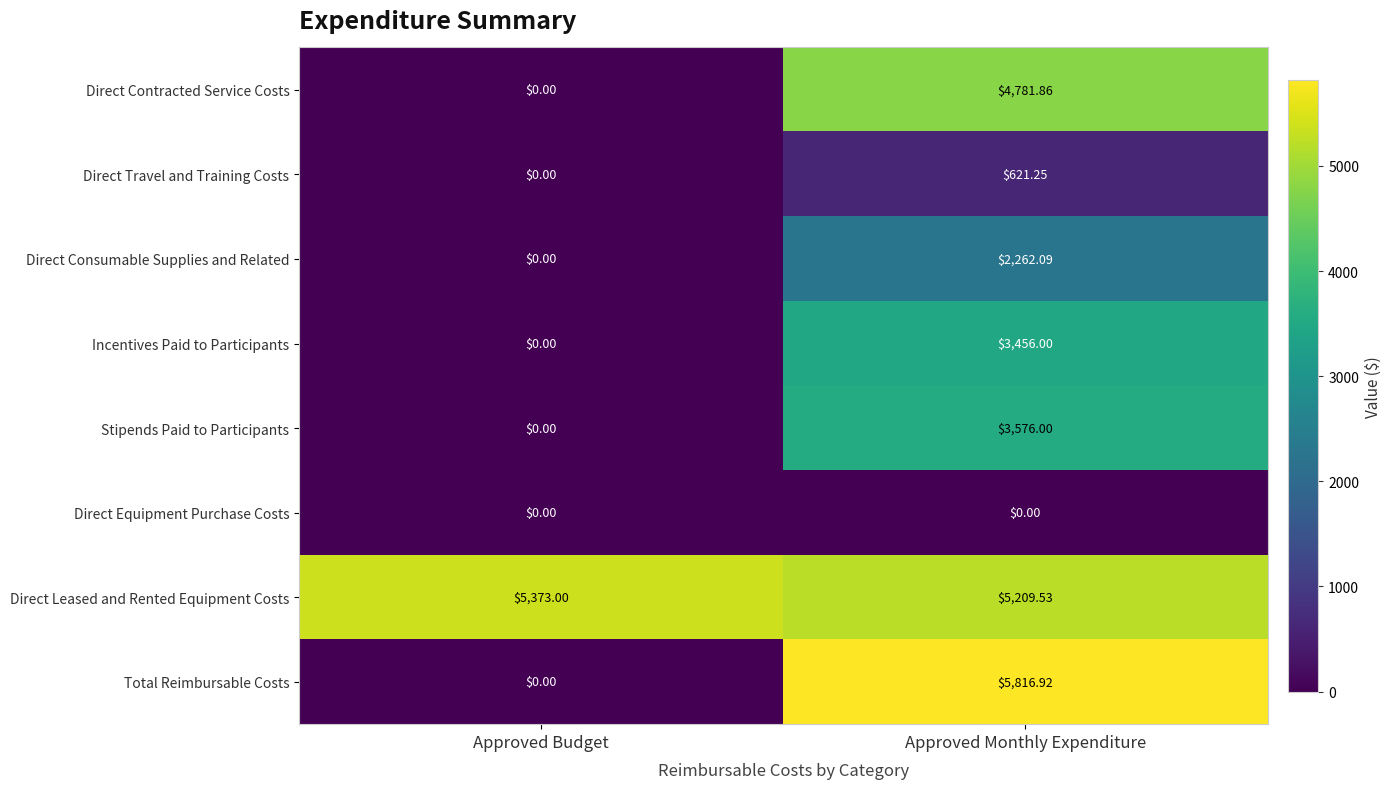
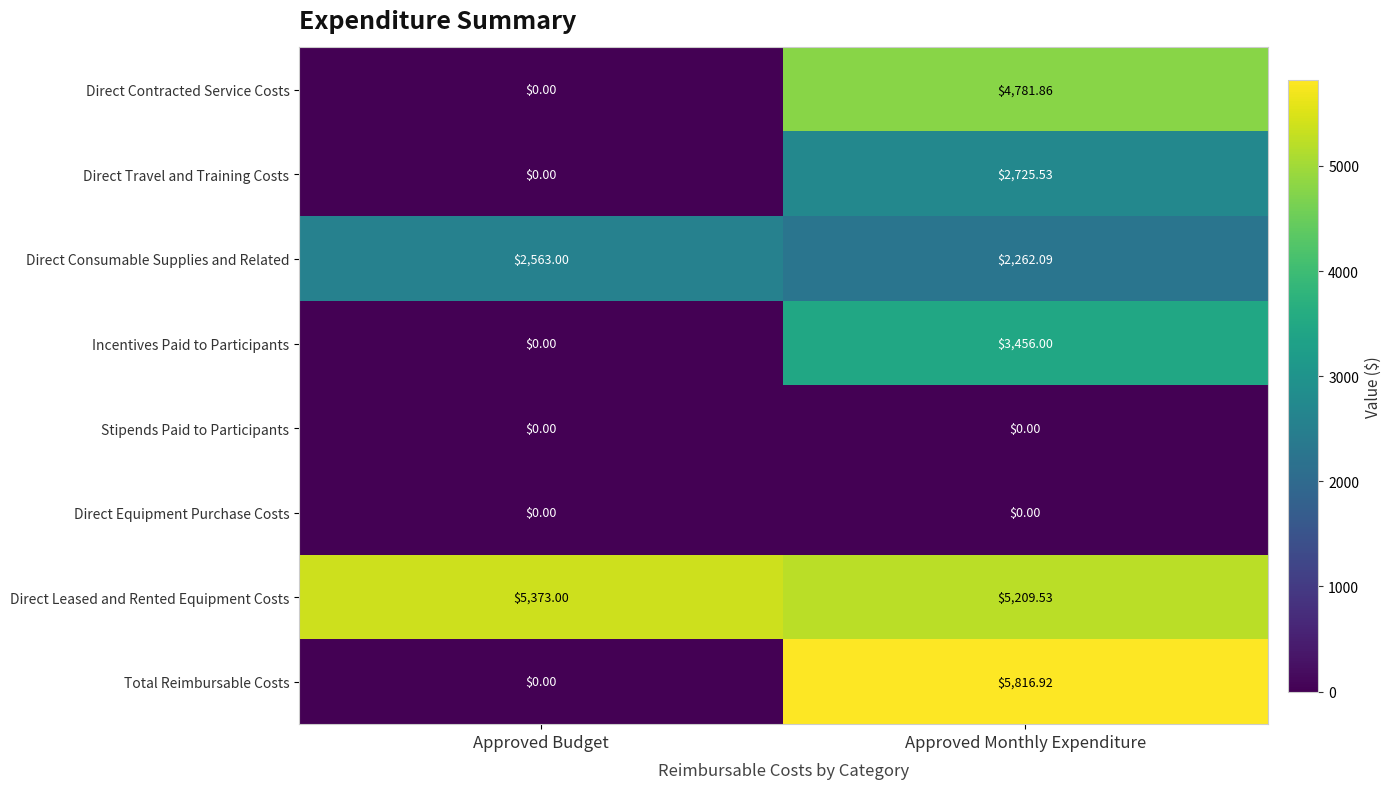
  {
    "Direct Contracted Service Costs": {
      "Approved Budget": "$0.00",
      "Approved Monthly Expenditure": "$4,781.86"
    },
    "Direct Travel and Training Costs": {
      "Approved Budget": "$0.00",
-     "Approved Monthly Expenditure": "$621.25"
+     "Approved Monthly Expenditure": "$2,725.53"
    },
    "Direct Consumable Supplies and Related": {
-     "Approved Budget": "$0.00",
+     "Approved Budget": "$2,563.00",
      "Approved Monthly Expenditure": "$2,262.09"
    },
    "Incentives Paid to Participants": {
      "Approved Budget": "$0.00",
      "Approved Monthly Expenditure": "$3,456.00"
    },
    "Stipends Paid to Participants": {
      "Approved Budget": "$0.00",
-     "Approved Monthly Expenditure": "$3,576.00"
+     "Approved Monthly Expenditure": "$0.00"
    },
    "Direct Equipment Purchase Costs": {
      "Approved Budget": "$0.00",
      "Approved Monthly Expenditure": "$0.00"
    },
    "Direct Leased and Rented Equipment Costs": {
      "Approved Budget": "$5,373.00",
      "Approved Monthly Expenditure": "$5,209.53"
    },
    "Total Reimbursable Costs": {
      "Approved Budget": "$0.00",
      "Approved Monthly Expenditure": "$5,816.92"
    }
  }
